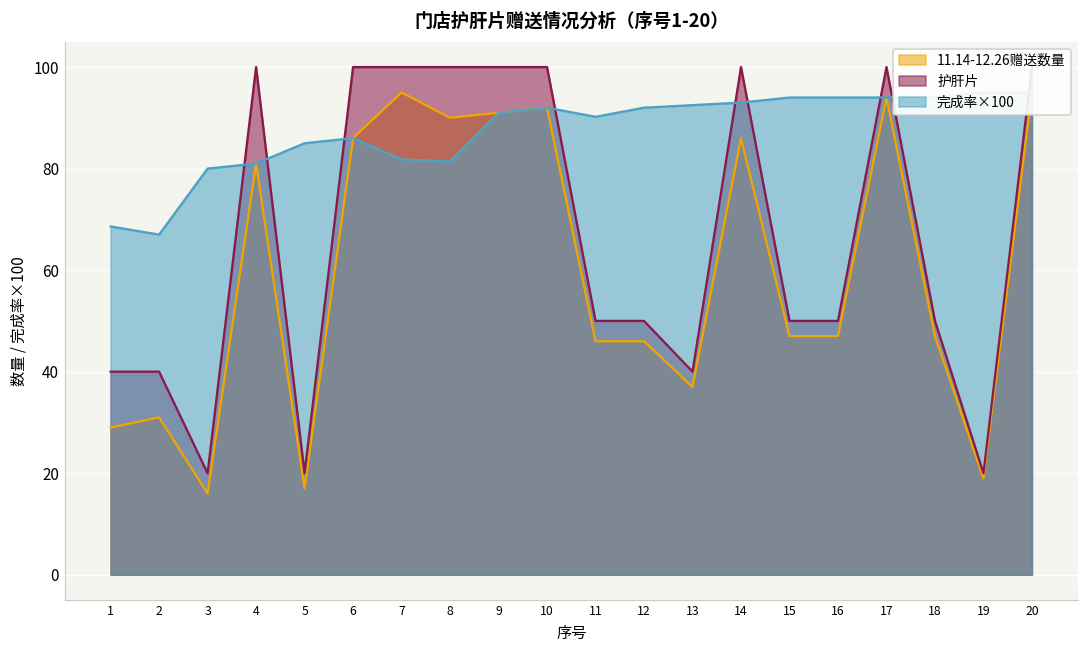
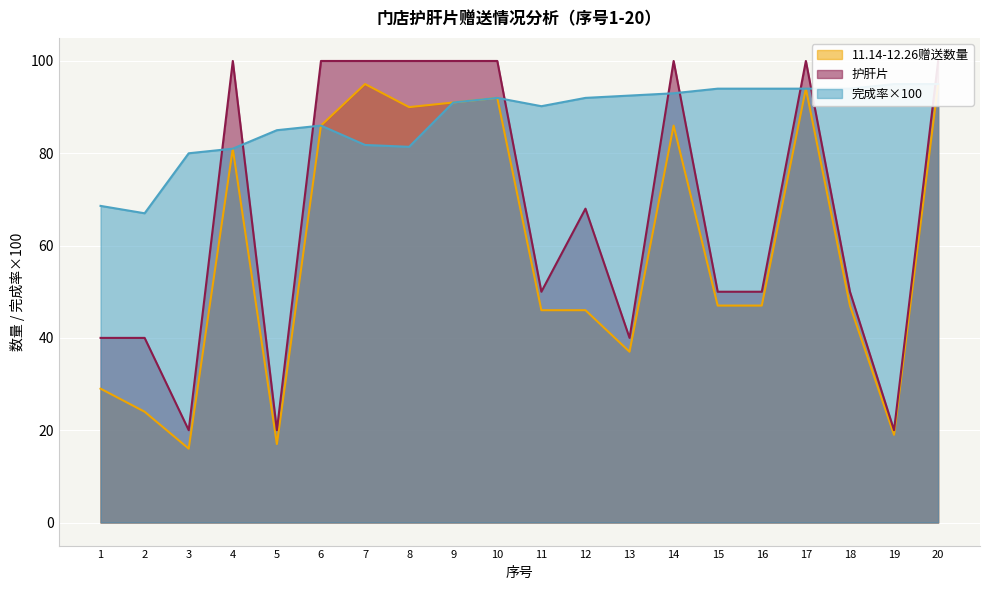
  {
    "11.14-12.26赠送数量": {
      "1": 29,
-     "2": 31,
+     "2": 24,
      "3": 16,
      "5": 17,
      "7": 95,
      "8": 90,
      "11": 46,
      "12": 46,
      "13": 37,
      "14": 86,
      "15": 47,
      "16": 47,
      "18": 47,
      "19": 19
    },
    "护肝片": {
      "1": 40,
      "2": 40,
      "3": 20,
      "4": 100,
      "5": 20,
      "6": 100,
      "7": 100,
      "8": 100,
      "9": 100,
      "10": 100,
      "11": 50,
-     "12": 50,
+     "12": 68,
      "13": 40,
      "14": 100,
      "15": 50,
      "16": 50,
      "17": 100,
      "18": 50,
      "19": 20
    },
    "完成率×100": {
      "1": 69,
      "2": 67,
      "3": 80,
      "5": 85,
      "7": 82,
      "8": 81,
      "11": 90,
      "12": 92,
      "13": 93,
      "14": 93,
      "15": 94,
      "16": 94
    }
  }
